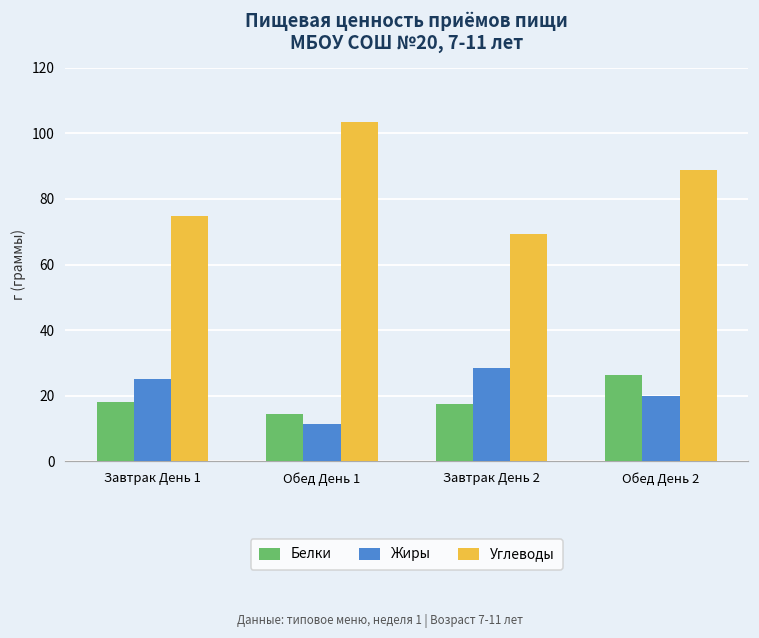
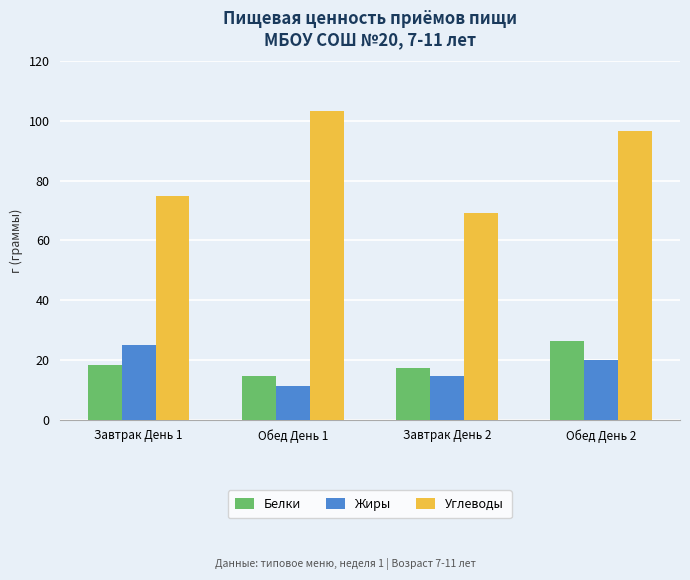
  {
    "Белки": {
      "Завтрак День 1": 18,
      "Обед День 1": 14,
      "Завтрак День 2": 17,
      "Обед День 2": 26
    },
    "Жиры": {
      "Завтрак День 1": 25,
      "Обед День 1": 11,
-     "Завтрак День 2": 29,
+     "Завтрак День 2": 15,
      "Обед День 2": 20
    },
    "Углеводы": {
      "Завтрак День 1": 75,
      "Обед День 1": 103,
      "Завтрак День 2": 69,
-     "Обед День 2": 89
+     "Обед День 2": 97
    }
  }
